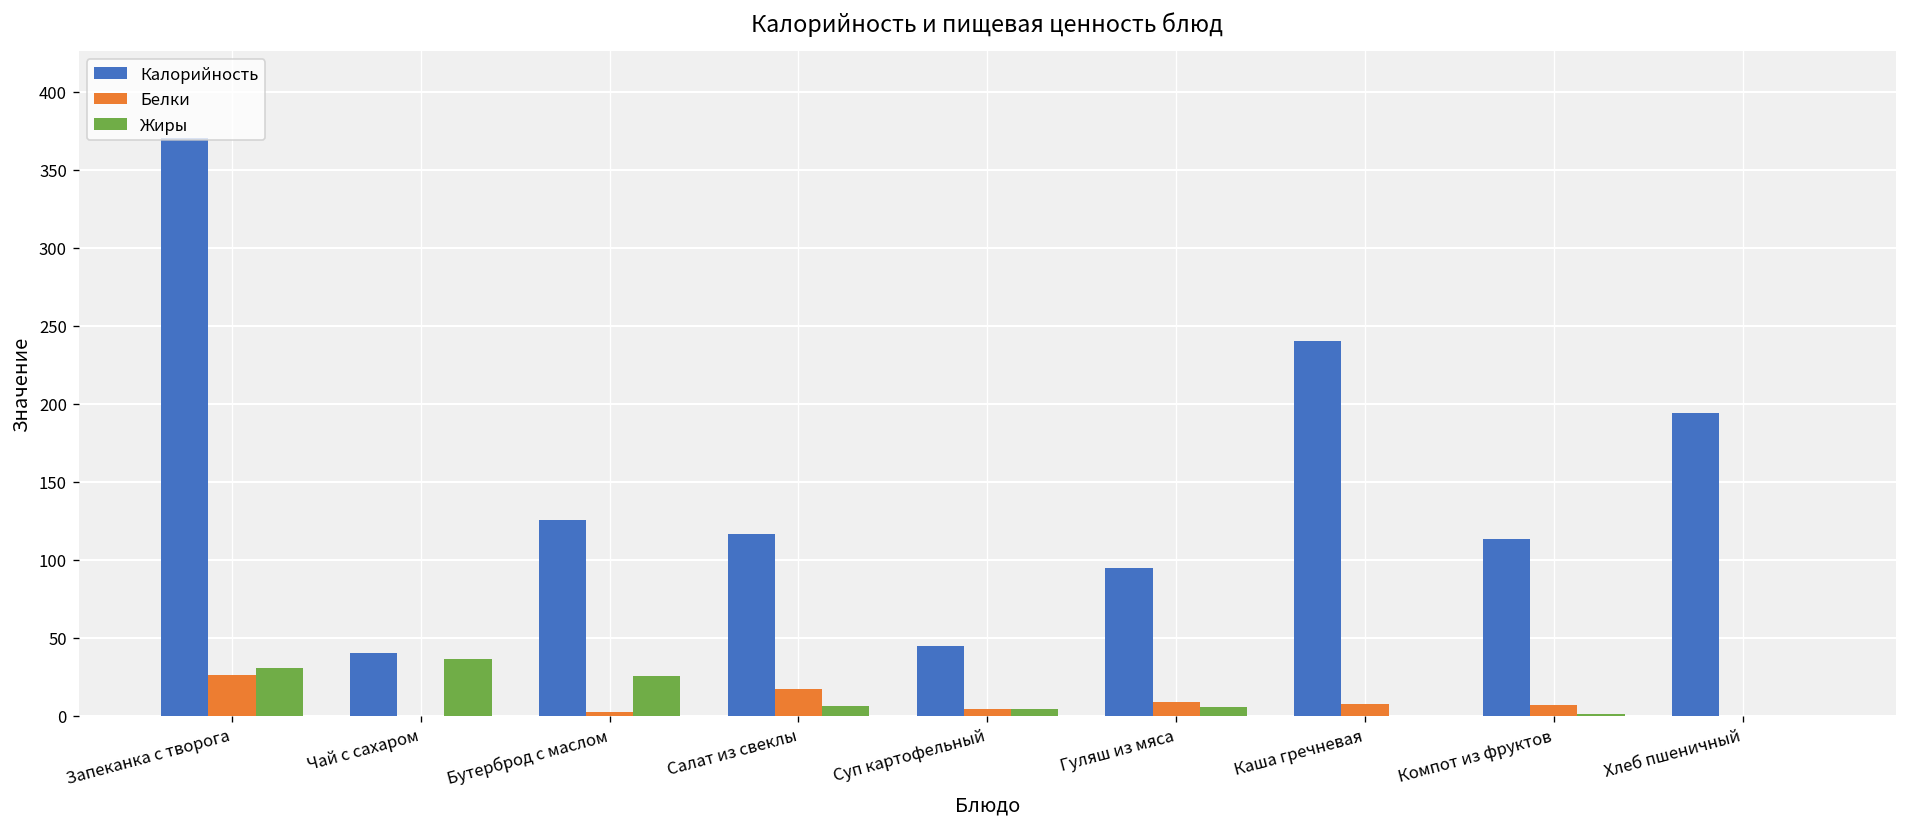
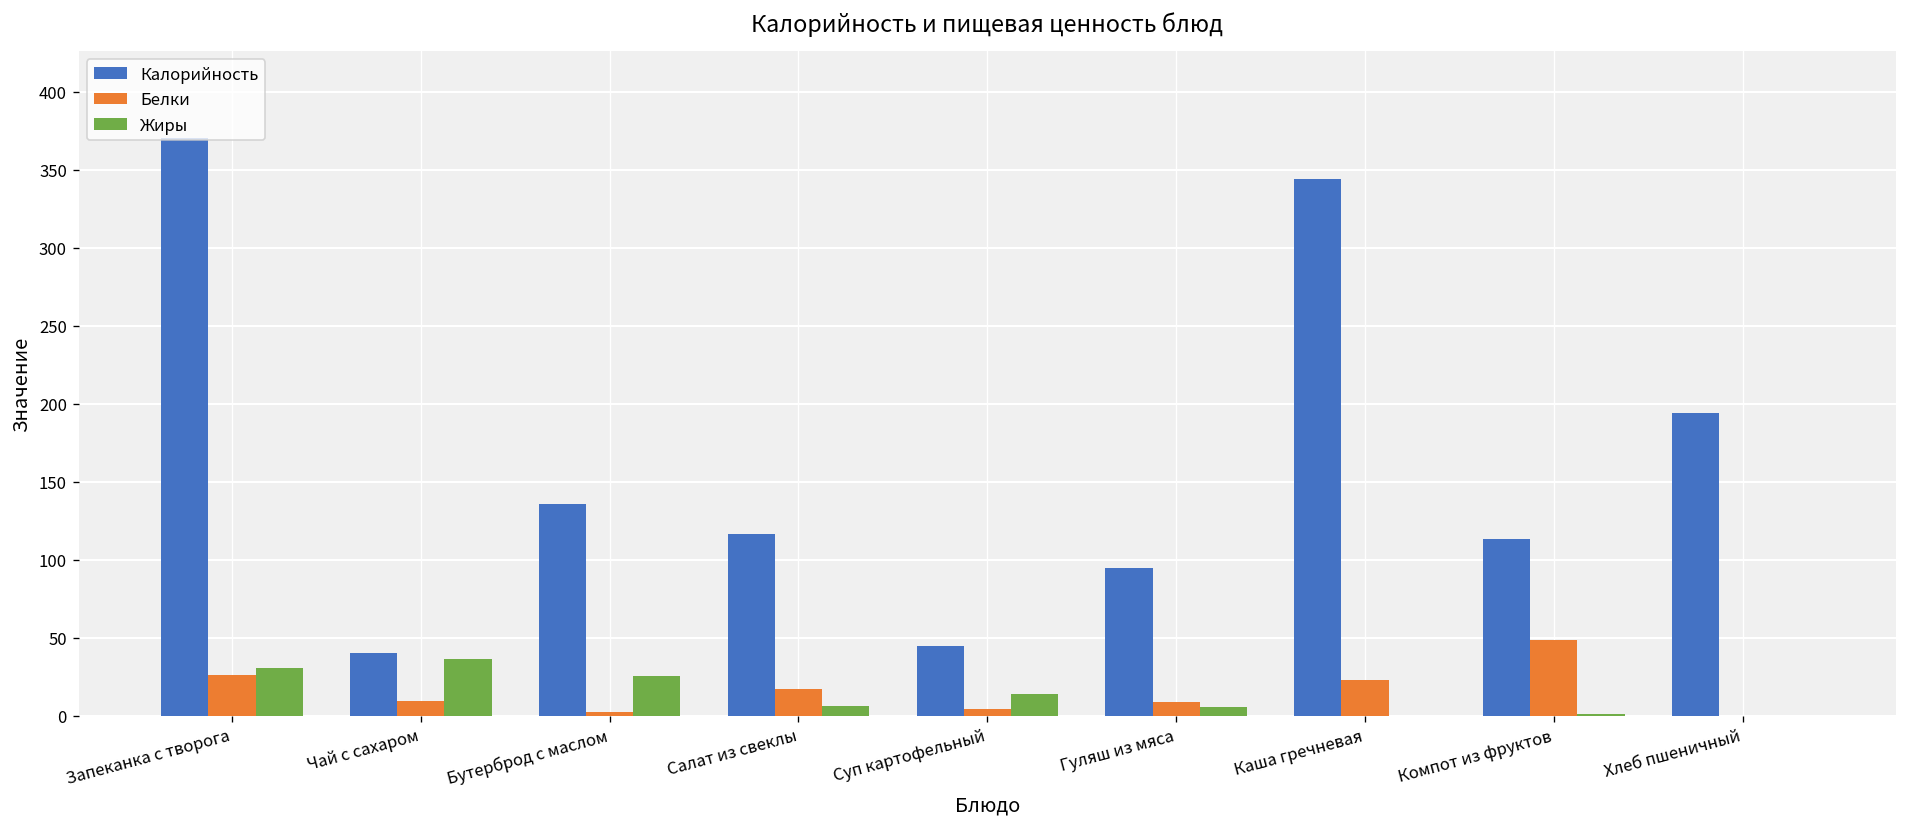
  {
    "Калорийность": {
      "Чай с сахаром": 40,
-     "Бутерброд с маслом": 126,
+     "Бутерброд с маслом": 136,
      "Салат из свеклы": 117,
      "Суп картофельный": 45,
      "Гуляш из мяса": 95,
-     "Каша гречневая": 240,
+     "Каша гречневая": 344,
      "Компот из фруктов": 113,
      "Хлеб пшеничный": 194
    },
    "Белки": {
      "Запеканка с творога": 26,
-     "Чай с сахаром": 0,
+     "Чай с сахаром": 9,
      "Бутерброд с маслом": 2,
      "Салат из свеклы": 17,
      "Суп картофельный": 4,
      "Гуляш из мяса": 9,
-     "Каша гречневая": 8,
-     "Компот из фруктов": 7,
+     "Каша гречневая": 23,
+     "Компот из фруктов": 48,
      "Хлеб пшеничный": 0
    },
    "Жиры": {
      "Запеканка с творога": 30,
      "Чай с сахаром": 36,
      "Бутерброд с маслом": 25,
      "Салат из свеклы": 6,
-     "Суп картофельный": 4,
+     "Суп картофельный": 14,
      "Гуляш из мяса": 6,
      "Хлеб пшеничный": 0
    }
  }
